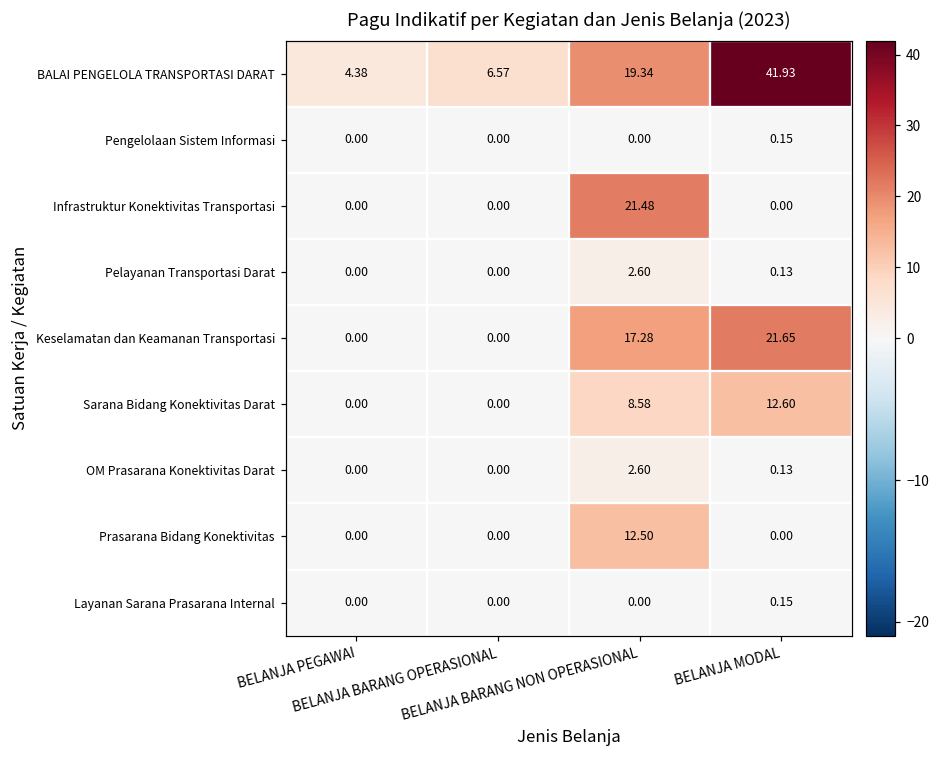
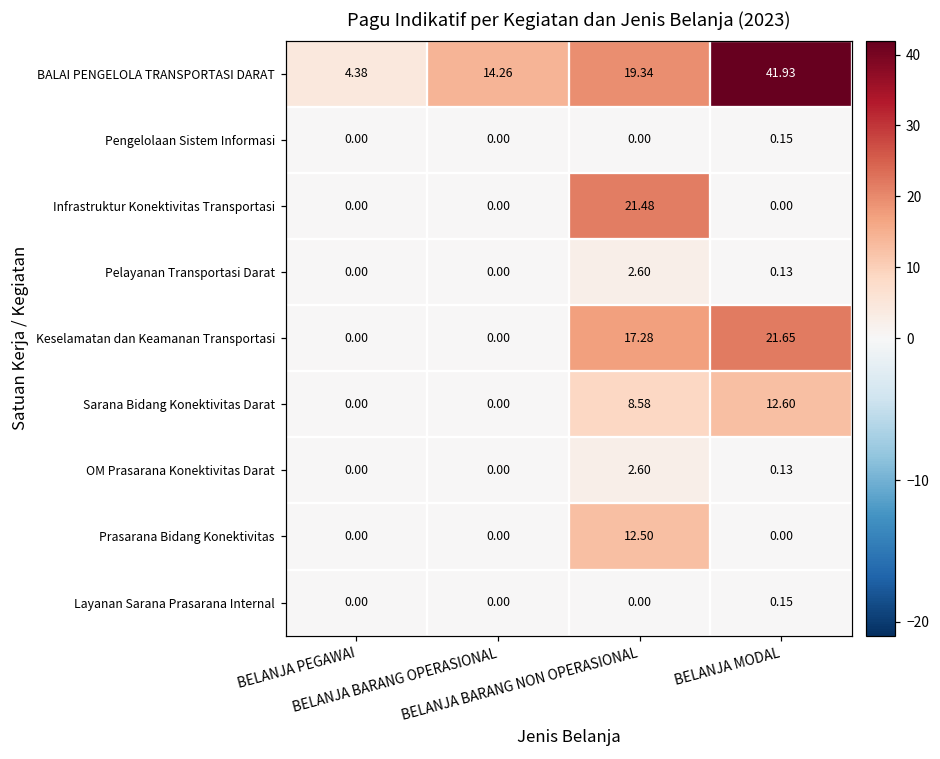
  {
    "BALAI PENGELOLA TRANSPORTASI DARAT": {
      "BELANJA PEGAWAI": 4.38,
-     "BELANJA BARANG OPERASIONAL": 6.57,
+     "BELANJA BARANG OPERASIONAL": 14.26,
      "BELANJA BARANG NON OPERASIONAL": 19.34,
      "BELANJA MODAL": 41.93
    },
    "Pengelolaan Sistem Informasi": {
      "BELANJA PEGAWAI": 0.00,
      "BELANJA BARANG OPERASIONAL": 0.00,
      "BELANJA BARANG NON OPERASIONAL": 0.00,
      "BELANJA MODAL": 0.15
    },
    "Infrastruktur Konektivitas Transportasi": {
      "BELANJA PEGAWAI": 0.00,
      "BELANJA BARANG OPERASIONAL": 0.00,
      "BELANJA BARANG NON OPERASIONAL": 21.48,
      "BELANJA MODAL": 0.00
    },
    "Pelayanan Transportasi Darat": {
      "BELANJA PEGAWAI": 0.00,
      "BELANJA BARANG OPERASIONAL": 0.00,
      "BELANJA BARANG NON OPERASIONAL": 2.60,
      "BELANJA MODAL": 0.13
    },
    "Keselamatan dan Keamanan Transportasi": {
      "BELANJA PEGAWAI": 0.00,
      "BELANJA BARANG OPERASIONAL": 0.00,
      "BELANJA BARANG NON OPERASIONAL": 17.28,
      "BELANJA MODAL": 21.65
    },
    "Sarana Bidang Konektivitas Darat": {
      "BELANJA PEGAWAI": 0.00,
      "BELANJA BARANG OPERASIONAL": 0.00,
      "BELANJA BARANG NON OPERASIONAL": 8.58,
      "BELANJA MODAL": 12.60
    },
    "OM Prasarana Konektivitas Darat": {
      "BELANJA PEGAWAI": 0.00,
      "BELANJA BARANG OPERASIONAL": 0.00,
      "BELANJA BARANG NON OPERASIONAL": 2.60,
      "BELANJA MODAL": 0.13
    },
    "Prasarana Bidang Konektivitas": {
      "BELANJA PEGAWAI": 0.00,
      "BELANJA BARANG OPERASIONAL": 0.00,
      "BELANJA BARANG NON OPERASIONAL": 12.50,
      "BELANJA MODAL": 0.00
    },
    "Layanan Sarana Prasarana Internal": {
      "BELANJA PEGAWAI": 0.00,
      "BELANJA BARANG OPERASIONAL": 0.00,
      "BELANJA BARANG NON OPERASIONAL": 0.00,
      "BELANJA MODAL": 0.15
    }
  }
